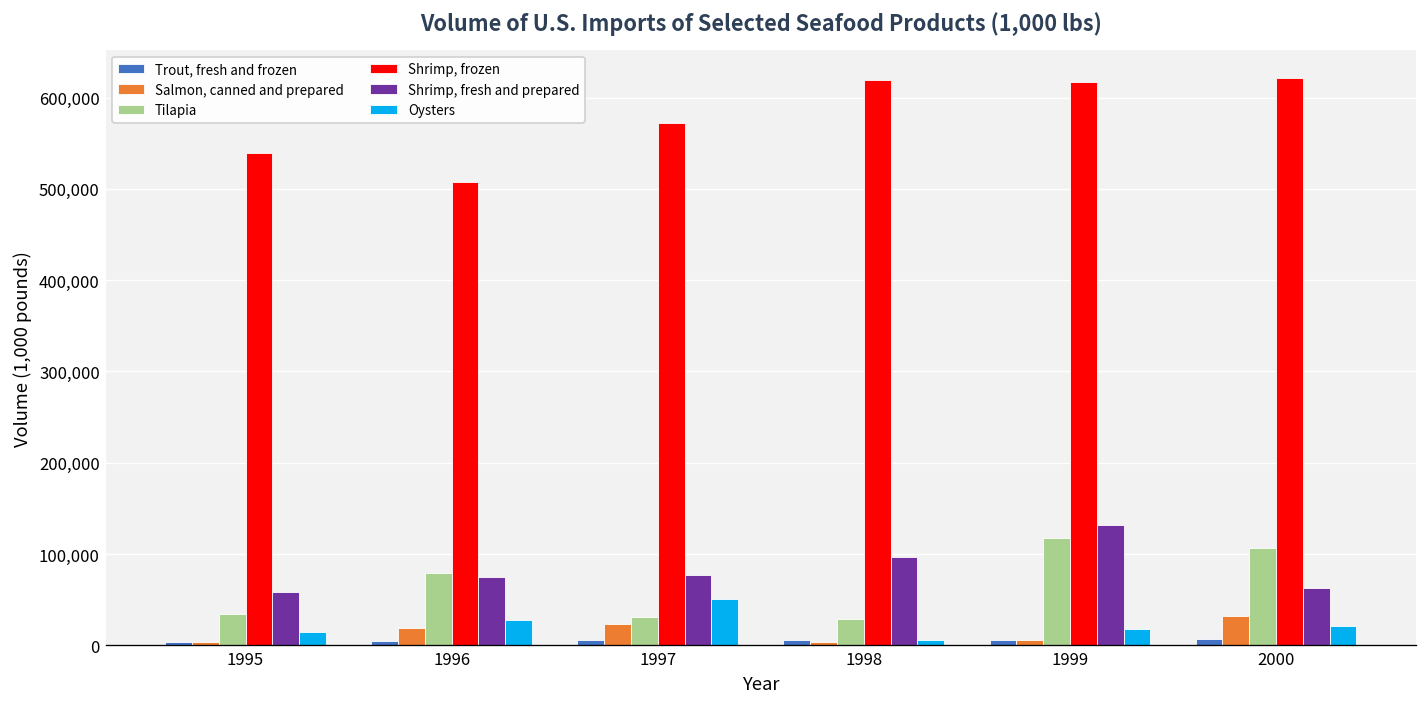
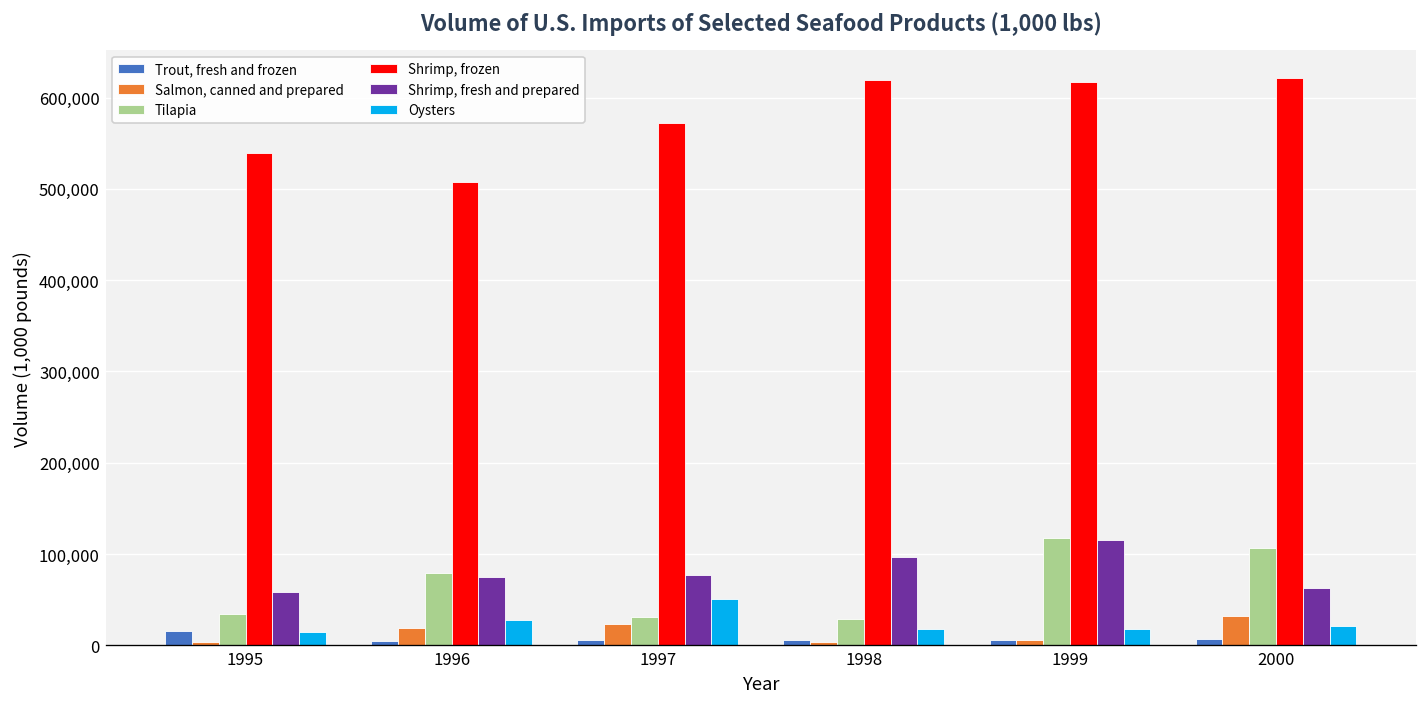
  {
    "Trout, fresh and frozen": {
-     "1995": "0",
+     "1995": "20,000",
      "1996": "0",
      "1997": "10,000",
      "1998": "10,000",
      "1999": "10,000",
      "2000": "10,000"
    },
    "Salmon, canned and prepared": {
      "1995": "0",
      "1996": "20,000",
      "1997": "20,000",
      "1998": "0",
      "1999": "10,000",
      "2000": "30,000"
    },
    "Tilapia": {
      "1995": "30,000",
      "1996": "80,000",
      "1997": "30,000",
      "1998": "30,000",
      "1999": "120,000",
      "2000": "110,000"
    },
    "Shrimp, frozen": {
      "1995": "540,000",
      "1996": "510,000",
      "1997": "570,000",
      "1998": "620,000",
      "1999": "620,000",
      "2000": "620,000"
    },
    "Shrimp, fresh and prepared": {
      "1995": "60,000",
      "1996": "80,000",
      "1997": "80,000",
      "1998": "100,000",
-     "1999": "130,000",
+     "1999": "120,000",
      "2000": "60,000"
    },
    "Oysters": {
      "1995": "10,000",
      "1996": "30,000",
      "1997": "50,000",
-     "1998": "10,000",
+     "1998": "20,000",
      "1999": "20,000",
      "2000": "20,000"
    }
  }
